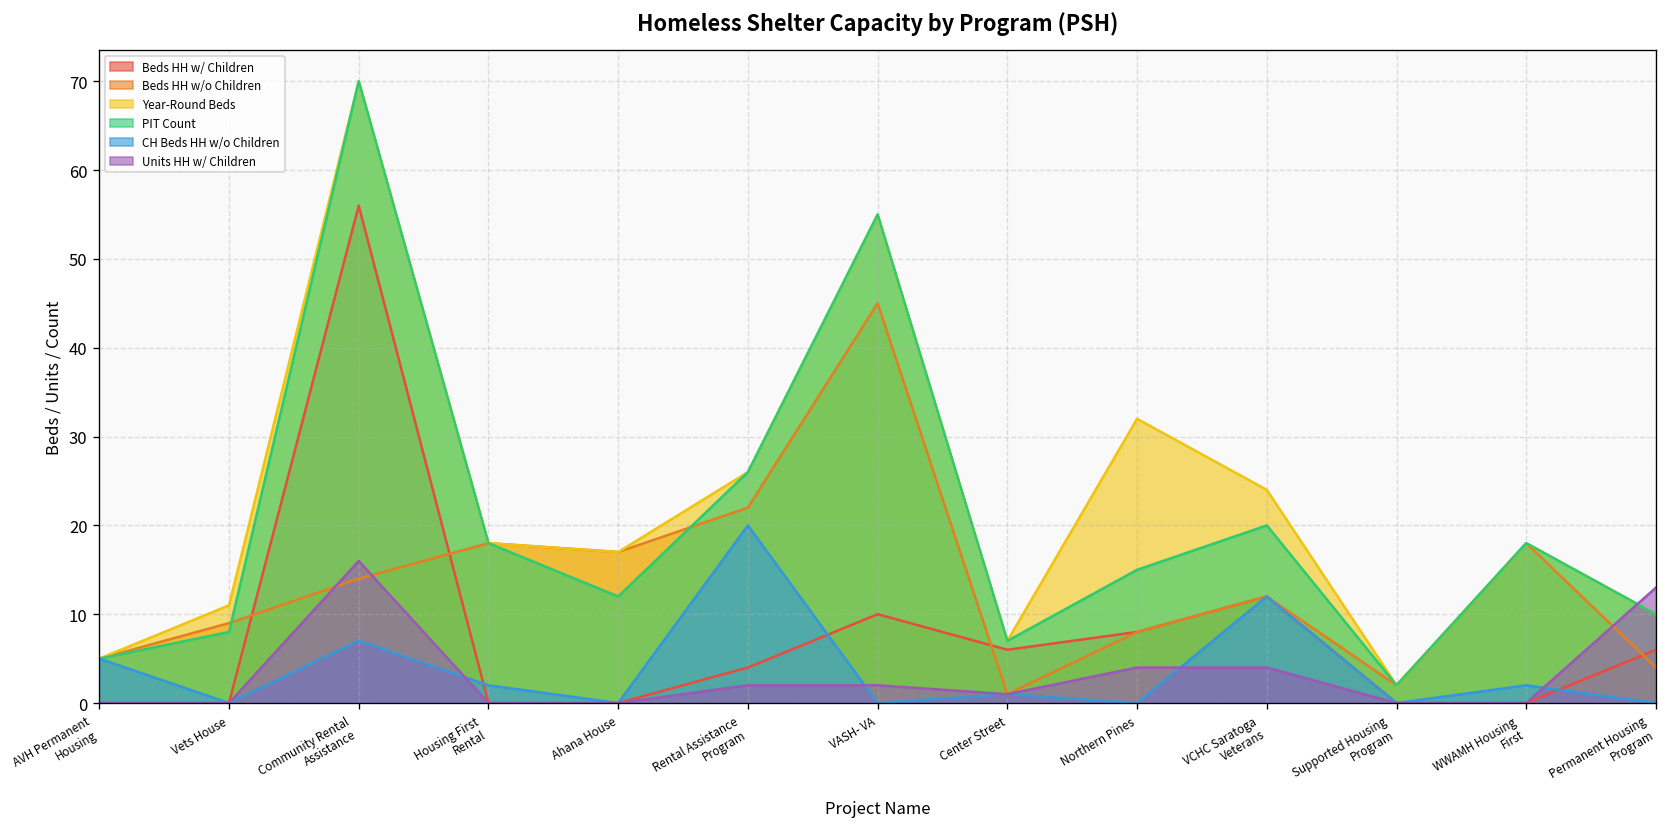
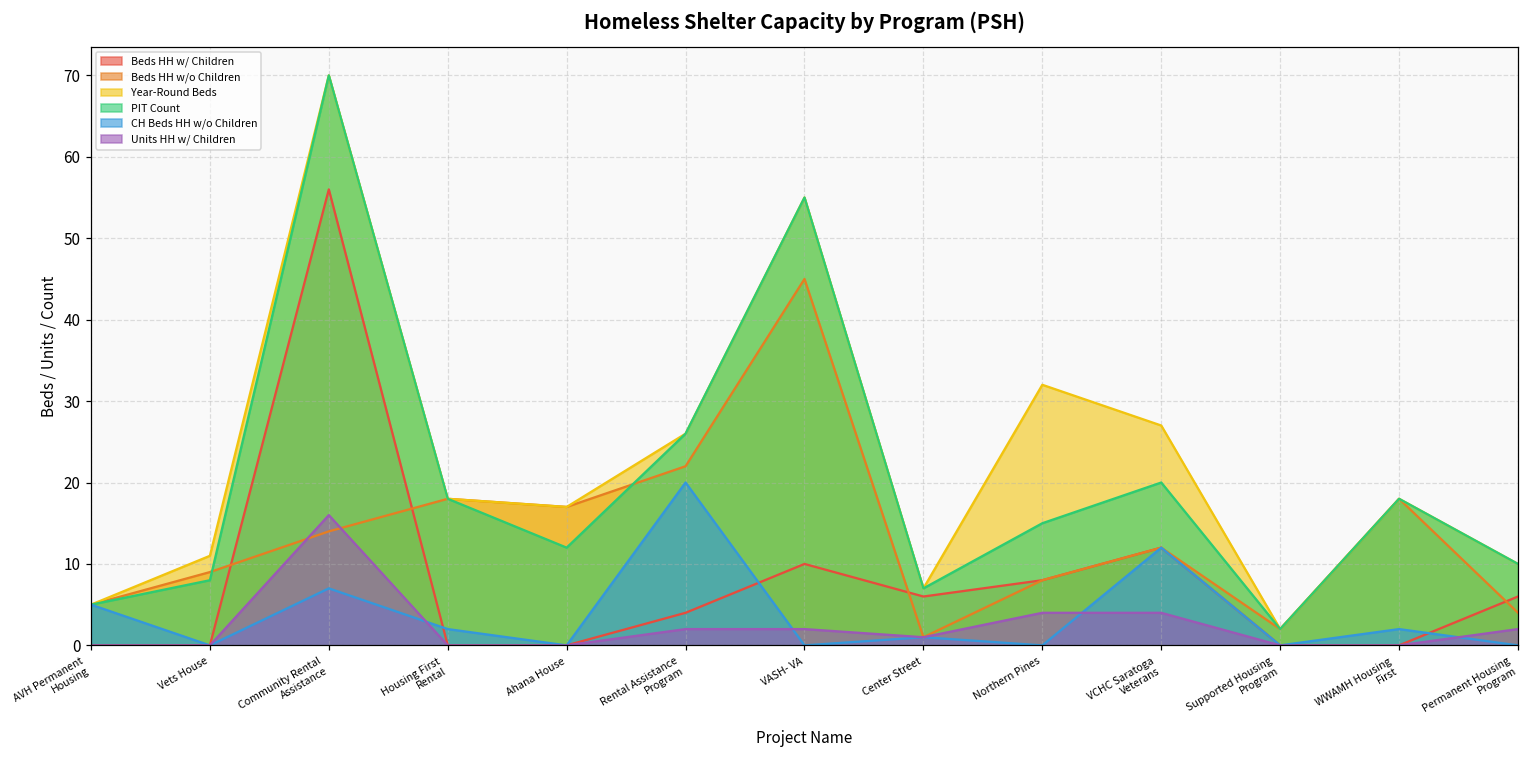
  {
    "Year-Round Beds": {
      "Vets House": 11,
      "Northern Pines": 32,
-     "VCHC Saratoga Veterans": 24
+     "VCHC Saratoga Veterans": 27
    },
    "PIT Count": {
      "Vets House": 8,
      "Ahana House": 12,
      "Northern Pines": 15,
      "VCHC Saratoga Veterans": 20
    },
    "CH Beds HH w/o Children": {
      "Community Rental Assistance": 7,
      "Housing First Rental": 2,
      "Rental Assistance Program": 20,
      "VASH- VA": 0,
      "Northern Pines": 0,
      "WWAMH Housing First": 2,
      "Permanent Housing Program": 0
    },
    "Units HH w/ Children": {
      "Community Rental Assistance": 16,
      "Rental Assistance Program": 2,
      "VASH- VA": 2,
      "Northern Pines": 4,
      "VCHC Saratoga Veterans": 4,
-     "Permanent Housing Program": 13
+     "Permanent Housing Program": 2
    }
  }
